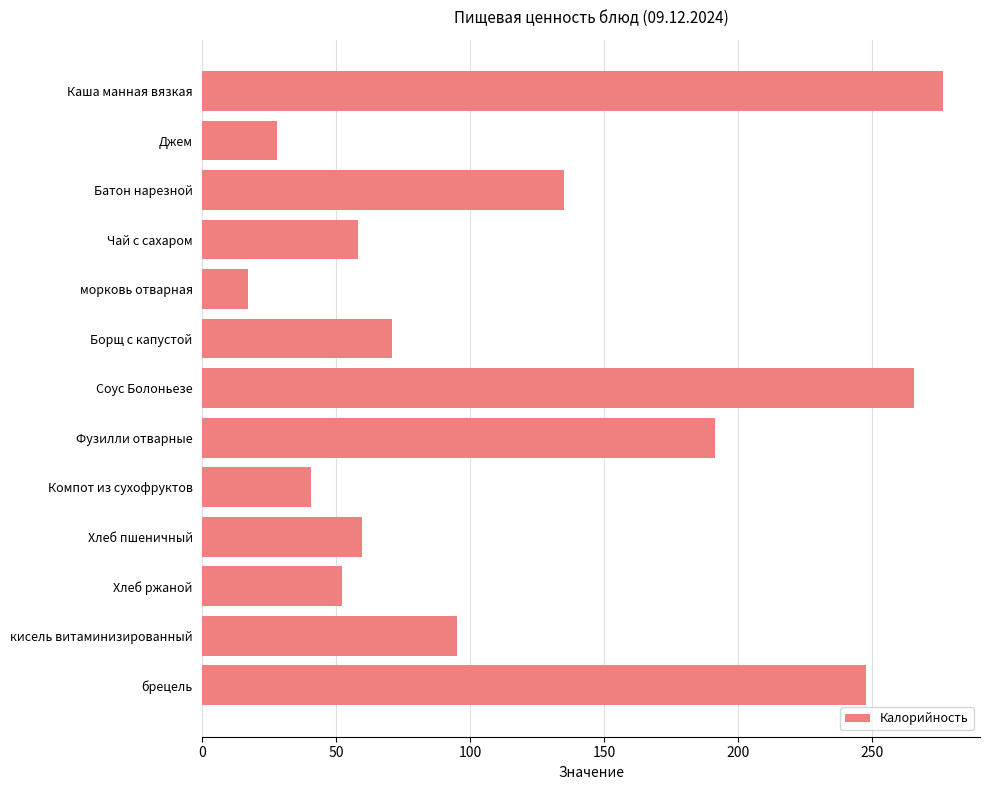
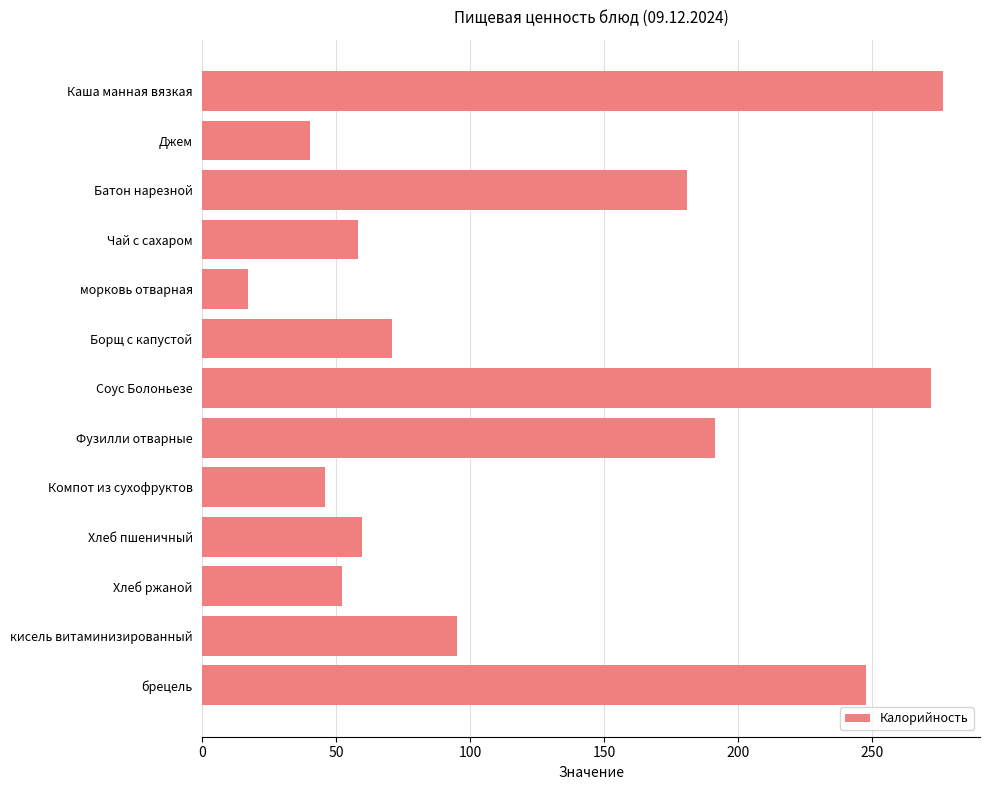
  {
    "Каша манная вязкая": 276,
-   "Джем": 28,
-   "Батон нарезной": 135,
+   "Джем": 40,
+   "Батон нарезной": 181,
    "Чай с сахаром": 58,
    "морковь отварная": 17,
    "Борщ с капустой": 71,
-   "Соус Болоньезе": 266,
+   "Соус Болоньезе": 272,
    "Фузилли отварные": 191,
-   "Компот из сухофруктов": 40,
+   "Компот из сухофруктов": 46,
    "Хлеб пшеничный": 60,
    "Хлеб ржаной": 52,
    "кисель витаминизированный": 95,
    "брецель": 248
  }
